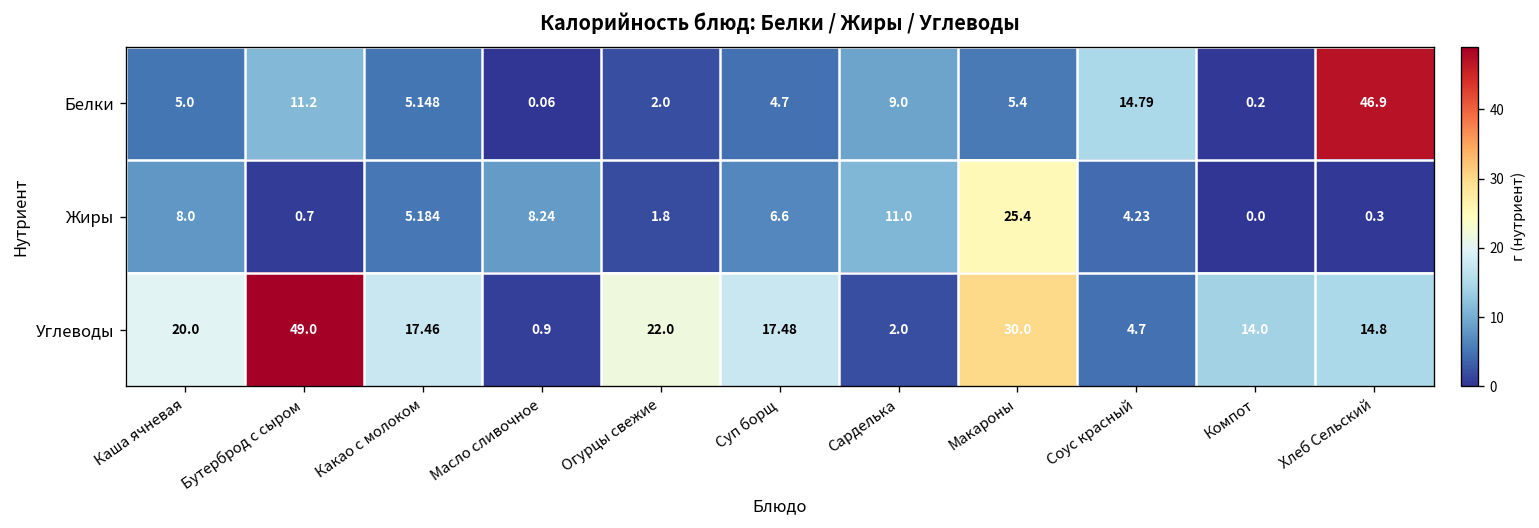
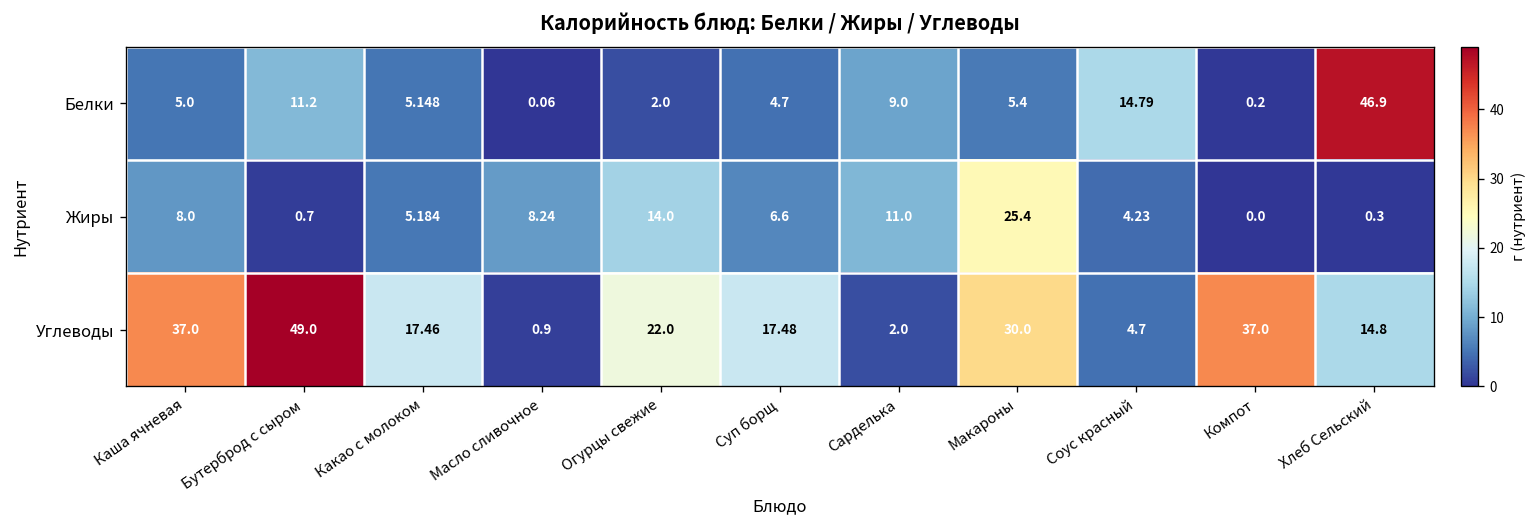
  {
    "Белки": {
      "Каша ячневая": 5.0,
      "Бутерброд с сыром": 11.2,
      "Какао с молоком": 5.148,
      "Масло сливочное": 0.06,
      "Огурцы свежие": 2.0,
      "Суп борщ": 4.7,
      "Сарделька": 9.0,
      "Макароны": 5.4,
      "Соус красный": 14.79,
      "Компот": 0.2,
      "Хлеб Сельский": 46.9
    },
    "Жиры": {
      "Каша ячневая": 8.0,
      "Бутерброд с сыром": 0.7,
      "Какао с молоком": 5.184,
      "Масло сливочное": 8.24,
-     "Огурцы свежие": 1.8,
+     "Огурцы свежие": 14.0,
      "Суп борщ": 6.6,
      "Сарделька": 11.0,
      "Макароны": 25.4,
      "Соус красный": 4.23,
      "Компот": 0.0,
      "Хлеб Сельский": 0.3
    },
    "Углеводы": {
-     "Каша ячневая": 20.0,
+     "Каша ячневая": 37.0,
      "Бутерброд с сыром": 49.0,
      "Какао с молоком": 17.46,
      "Масло сливочное": 0.9,
      "Огурцы свежие": 22.0,
      "Суп борщ": 17.48,
      "Сарделька": 2.0,
      "Макароны": 30.0,
      "Соус красный": 4.7,
-     "Компот": 14.0,
+     "Компот": 37.0,
      "Хлеб Сельский": 14.8
    }
  }
